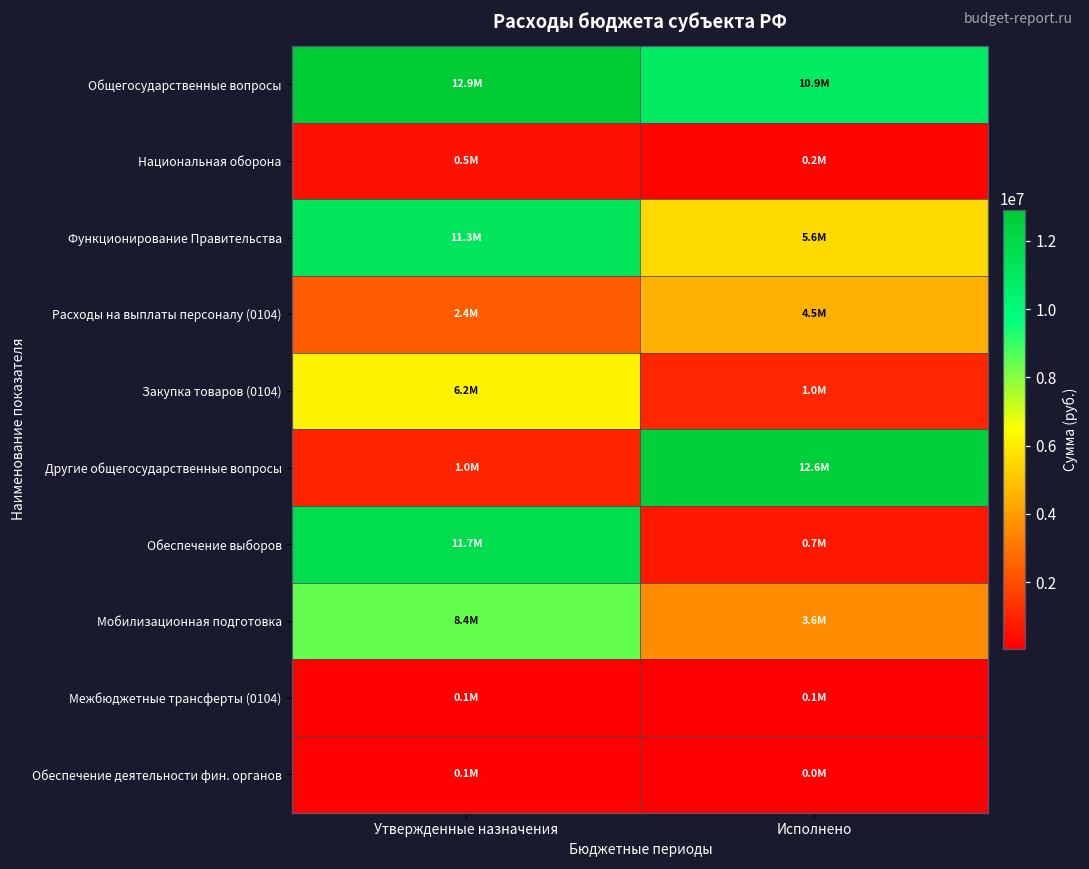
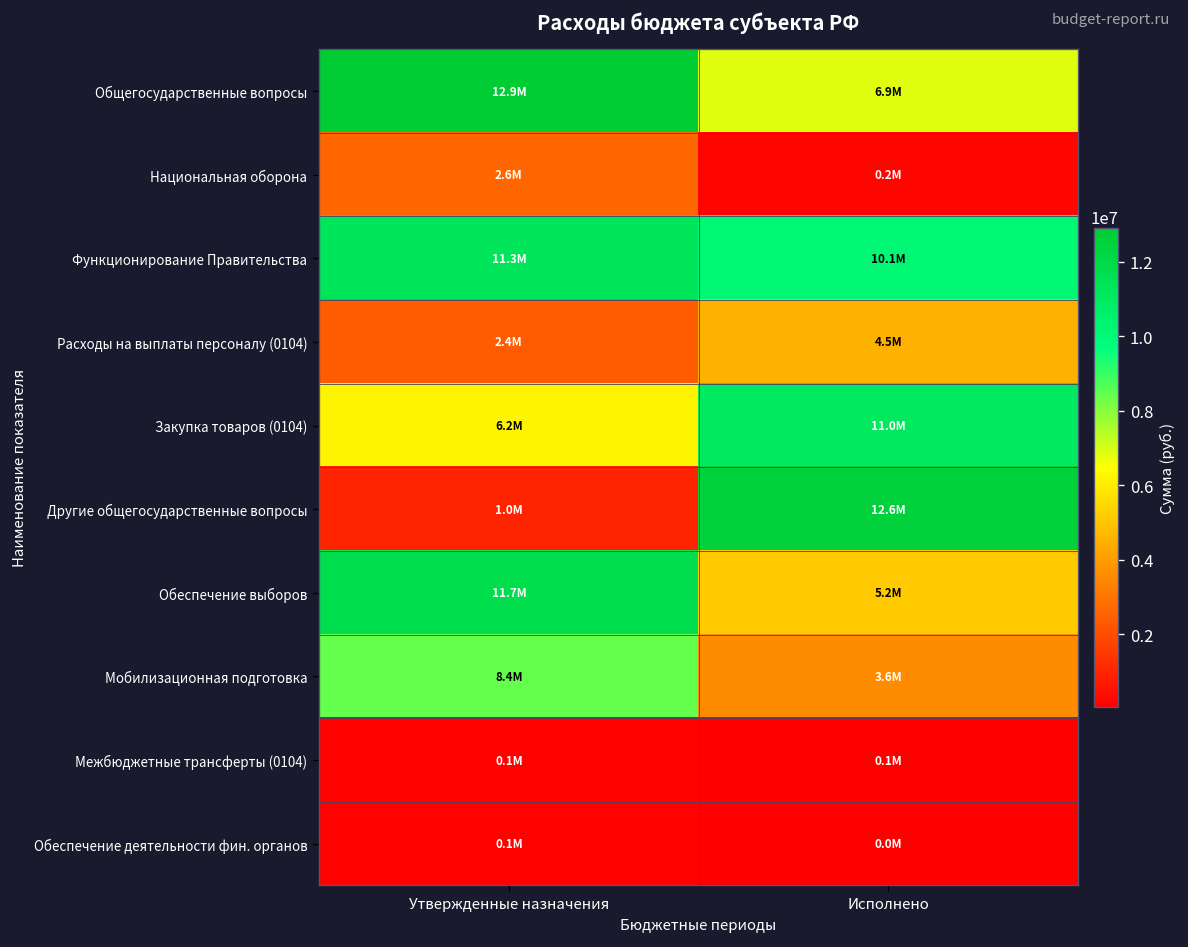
  {
    "Общегосударственные вопросы": {
      "Утвержденные назначения": "12.9M",
-     "Исполнено": "10.9M"
+     "Исполнено": "6.9M"
    },
    "Национальная оборона": {
-     "Утвержденные назначения": "0.5M",
+     "Утвержденные назначения": "2.6M",
      "Исполнено": "0.2M"
    },
    "Функционирование Правительства": {
      "Утвержденные назначения": "11.3M",
-     "Исполнено": "5.6M"
+     "Исполнено": "10.1M"
    },
    "Расходы на выплаты персоналу (0104)": {
      "Утвержденные назначения": "2.4M",
      "Исполнено": "4.5M"
    },
    "Закупка товаров (0104)": {
      "Утвержденные назначения": "6.2M",
-     "Исполнено": "1.0M"
+     "Исполнено": "11.0M"
    },
    "Другие общегосударственные вопросы": {
      "Утвержденные назначения": "1.0M",
      "Исполнено": "12.6M"
    },
    "Обеспечение выборов": {
      "Утвержденные назначения": "11.7M",
-     "Исполнено": "0.7M"
+     "Исполнено": "5.2M"
    },
    "Мобилизационная подготовка": {
      "Утвержденные назначения": "8.4M",
      "Исполнено": "3.6M"
    },
    "Межбюджетные трансферты (0104)": {
      "Утвержденные назначения": "0.1M",
      "Исполнено": "0.1M"
    },
    "Обеспечение деятельности фин. органов": {
      "Утвержденные назначения": "0.1M",
      "Исполнено": "0.0M"
    }
  }
